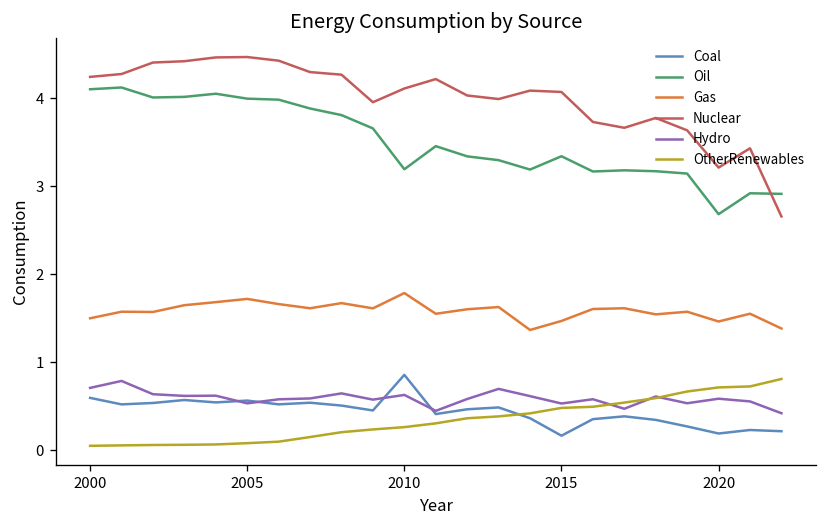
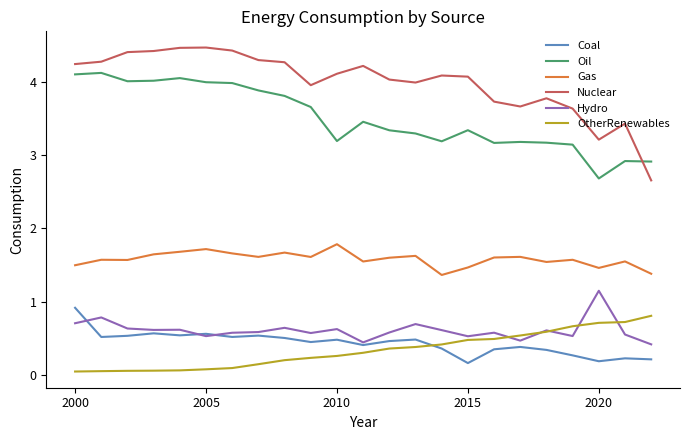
  {
    "Coal": {
-     "2000": 0.6,
-     "2010": 0.9,
+     "2000": 0.9,
+     "2010": 0.5,
      "2015": 0.2,
      "2020": 0.2
    },
    "Oil": {
      "2000": 4.1,
      "2005": 4.0,
      "2010": 3.2,
      "2015": 3.3,
      "2020": 2.7
    },
    "Hydro": {
      "2000": 0.7,
      "2010": 0.6,
      "2015": 0.5,
-     "2020": 0.6
+     "2020": 1.1
    },
    "OtherRenewables": {
      "2000": 0.0,
      "2005": 0.1,
      "2010": 0.3,
      "2015": 0.5,
      "2020": 0.7
    }
  }
